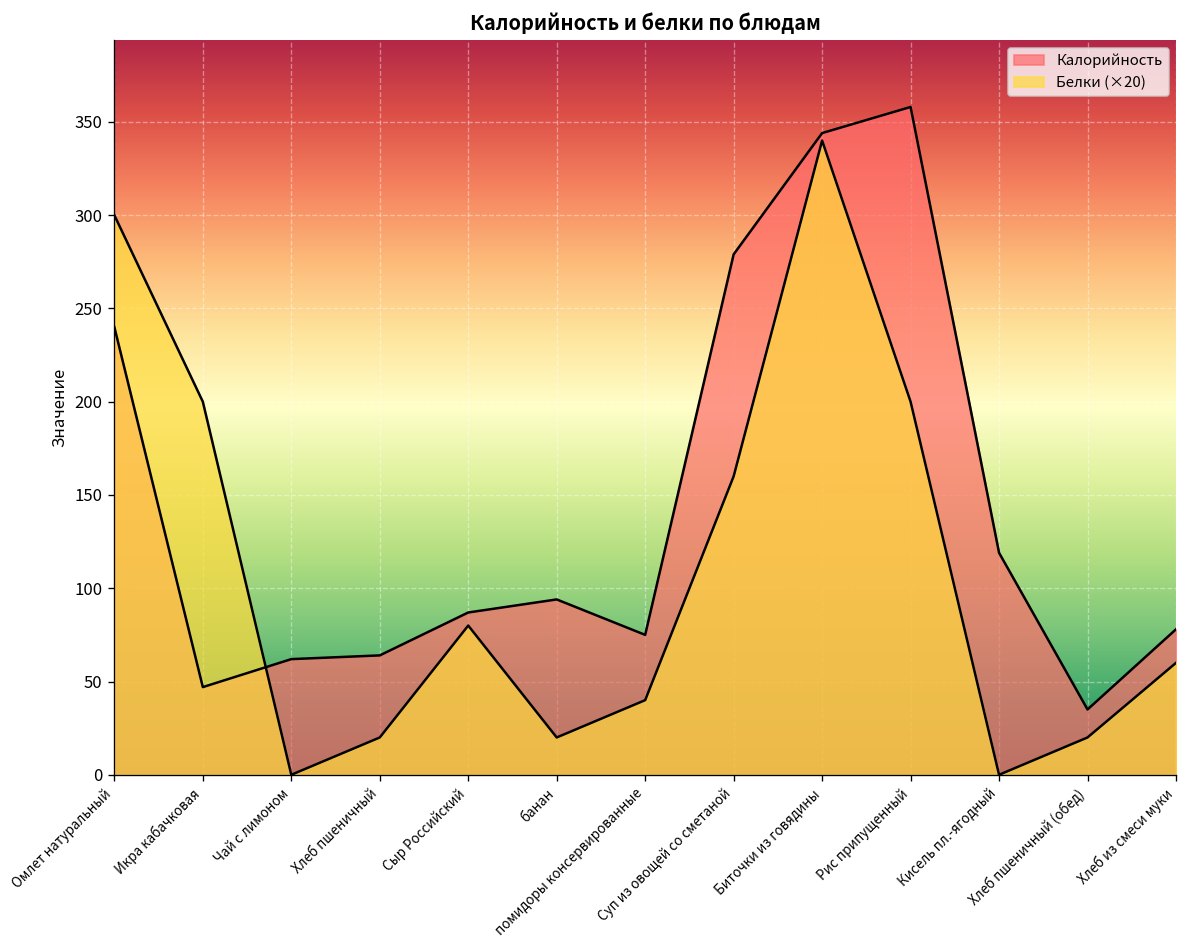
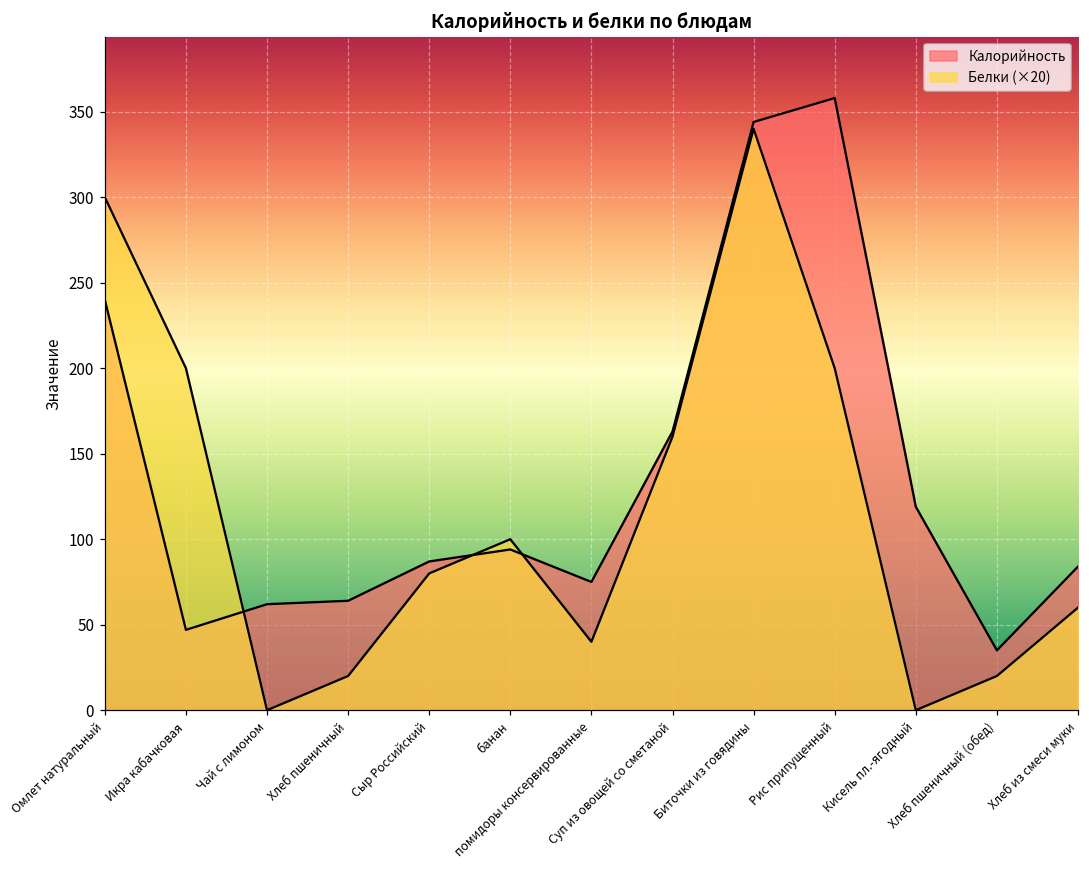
  {
    "Калорийность": {
      "Омлет натуральный": 240,
      "Икра кабачковая": 47,
      "Чай с лимоном": 62,
      "Хлеб пшеничный": 64,
      "Сыр Российский": 87,
      "банан": 94,
      "помидоры консервированные": 75,
-     "Суп из овощей со сметаной": 279,
+     "Суп из овощей со сметаной": 163,
      "Биточки из говядины": 344,
      "Рис припущенный": 358,
      "Кисель пл.-ягодный": 119,
      "Хлеб пшеничный (обед)": 35,
-     "Хлеб из смеси муки": 78
+     "Хлеб из смеси муки": 84
    },
    "Белки (×20)": {
      "Омлет натуральный": 300,
      "Икра кабачковая": 200,
      "Чай с лимоном": 0,
      "Хлеб пшеничный": 20,
      "Сыр Российский": 80,
-     "банан": 20,
+     "банан": 100,
      "помидоры консервированные": 40,
      "Суп из овощей со сметаной": 160,
      "Биточки из говядины": 340,
      "Рис припущенный": 200,
      "Кисель пл.-ягодный": 0,
      "Хлеб пшеничный (обед)": 20,
      "Хлеб из смеси муки": 60
    }
  }
